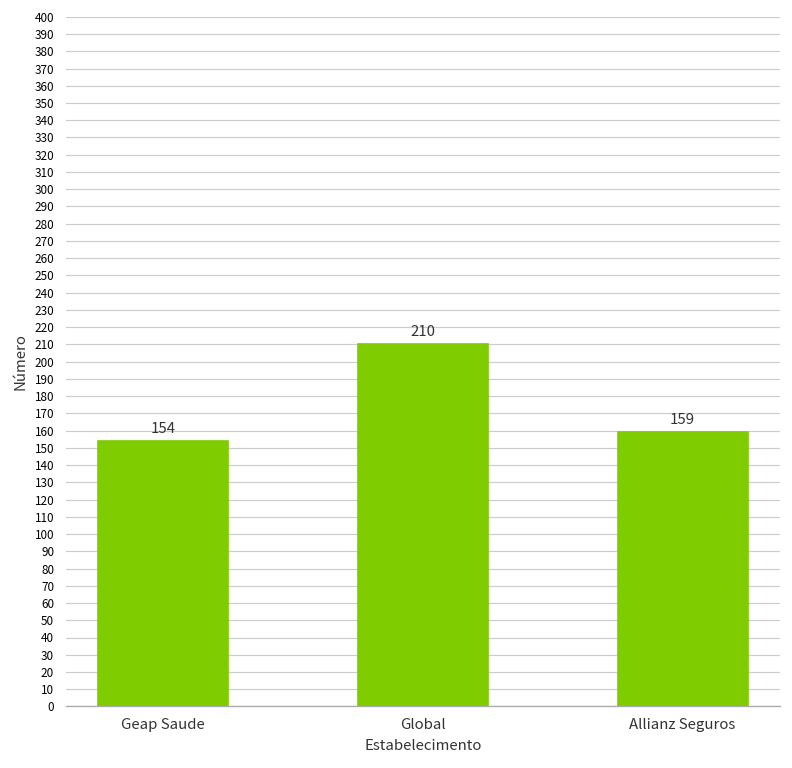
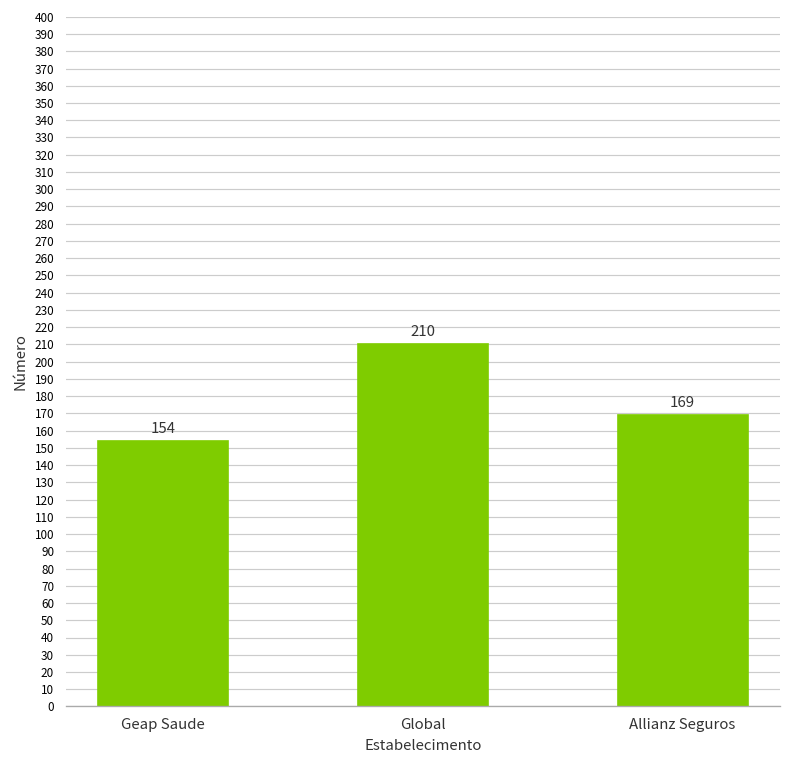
  {
    "Geap Saude": 154,
    "Global": 210,
-   "Allianz Seguros": 159
+   "Allianz Seguros": 169
  }
